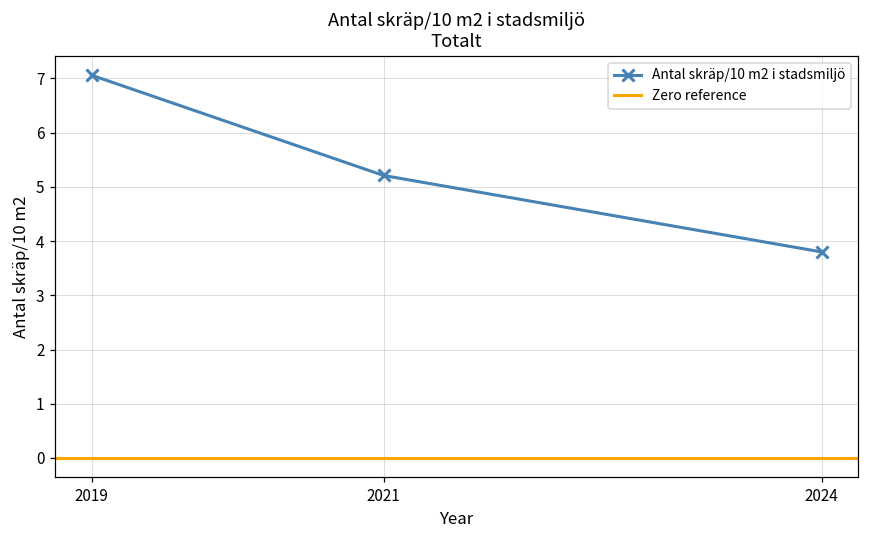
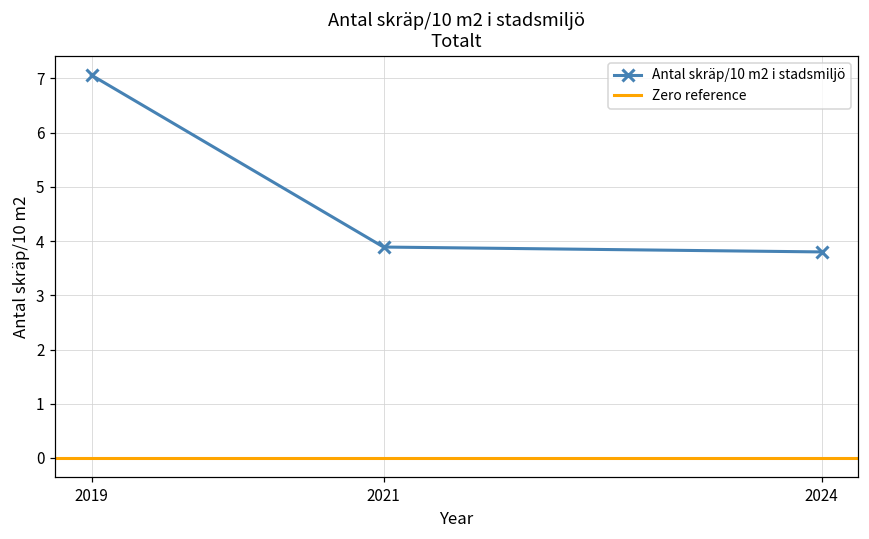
  {
    "2019": 7.1,
-   "2021": 5.2,
+   "2021": 3.9,
    "2024": 3.8
  }
